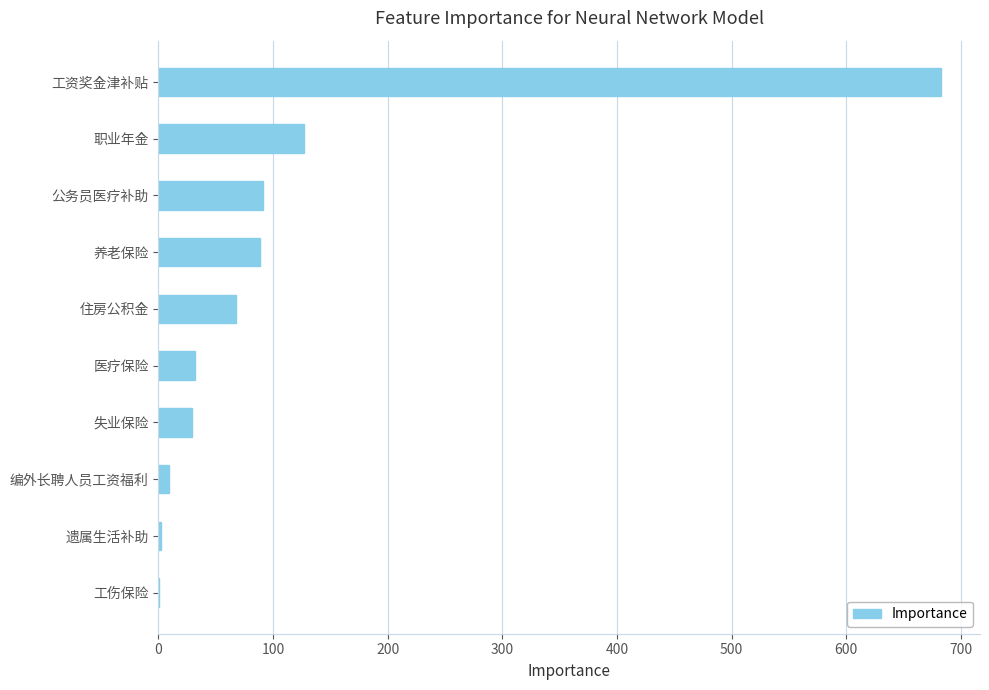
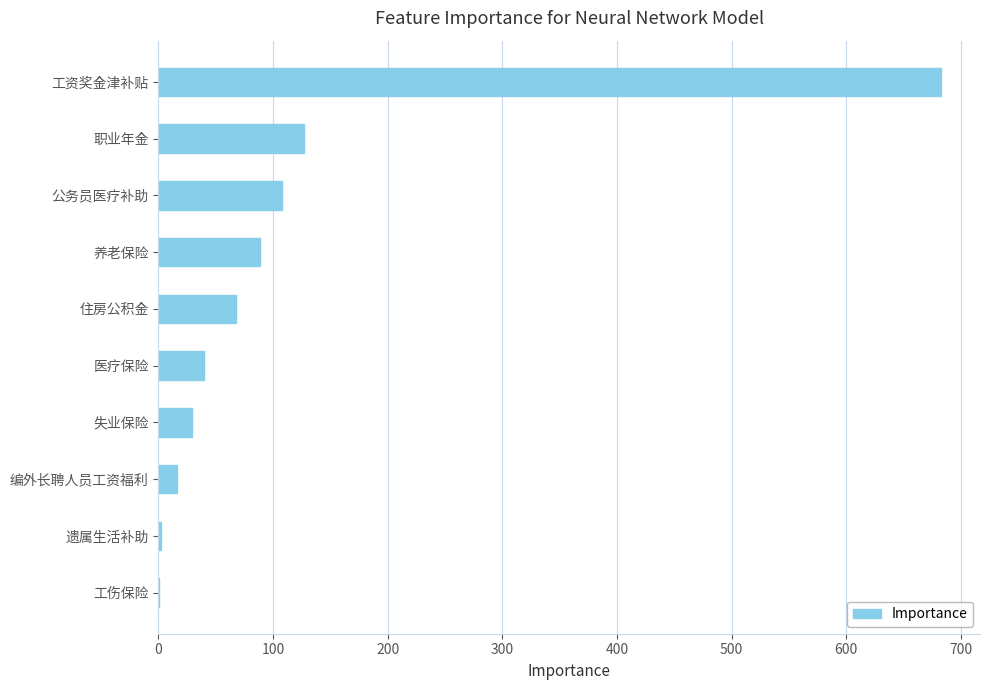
  {
    "工资奖金津补贴": 682,
    "职业年金": 127,
-   "公务员医疗补助": 91,
+   "公务员医疗补助": 108,
    "养老保险": 88,
    "住房公积金": 68,
-   "医疗保险": 32,
+   "医疗保险": 40,
    "失业保险": 29,
-   "编外长聘人员工资福利": 9
+   "编外长聘人员工资福利": 16
  }
